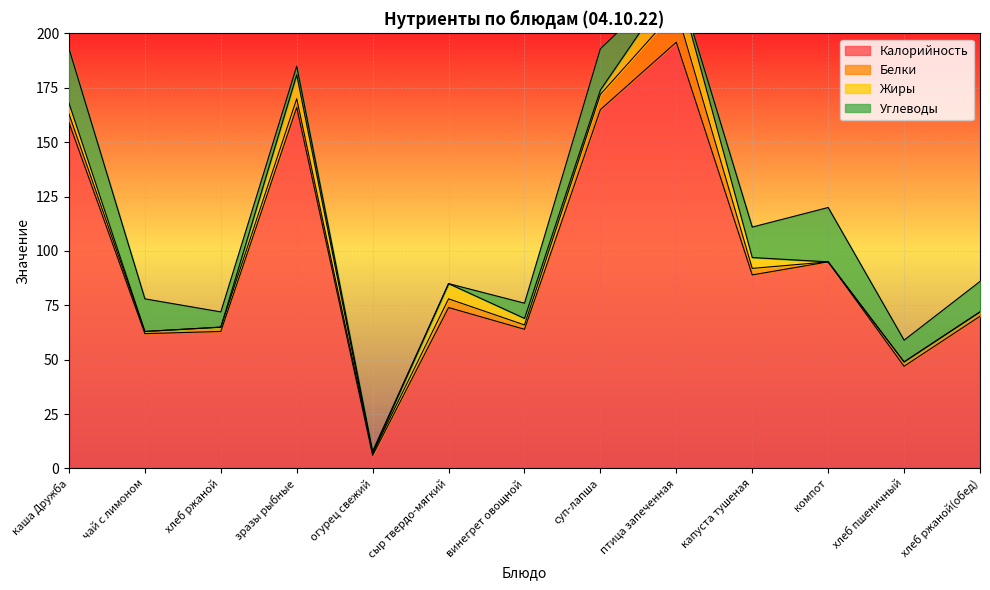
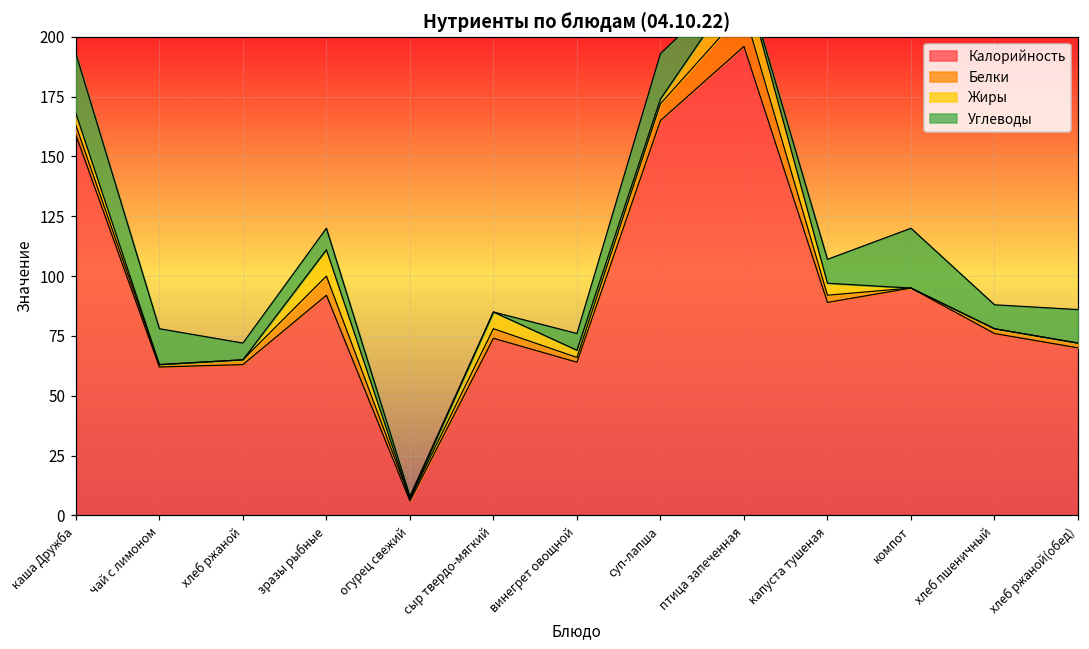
  {
    "Калорийность": {
      "каша Дружба": 159,
      "хлеб ржаной": 63,
-     "зразы рыбные": 166,
+     "зразы рыбные": 92,
      "сыр твердо-мягкий": 74,
      "винегрет овощной": 64,
      "суп-лапша": 165,
      "птица запеченная": 196,
      "капуста тушеная": 89,
-     "хлеб пшеничный": 47,
+     "хлеб пшеничный": 76,
      "хлеб ржаной(обед)": 70
    },
    "Белки": {
      "каша Дружба": 4,
-     "зразы рыбные": 4,
+     "зразы рыбные": 8,
      "сыр твердо-мягкий": 4,
      "винегрет овощной": 2,
      "суп-лапша": 7,
      "капуста тушеная": 3
    },
    "Жиры": {
      "каша Дружба": 5,
      "зразы рыбные": 11,
      "винегрет овощной": 3,
      "суп-лапша": 2,
      "капуста тушеная": 5
    },
    "Углеводы": {
      "каша Дружба": 25,
      "чай с лимоном": 15,
      "хлеб ржаной": 7,
-     "зразы рыбные": 4,
+     "зразы рыбные": 9,
      "винегрет овощной": 7,
      "суп-лапша": 19,
-     "капуста тушеная": 14,
+     "капуста тушеная": 10,
      "компот": 25,
      "хлеб пшеничный": 10,
      "хлеб ржаной(обед)": 14
    }
  }
